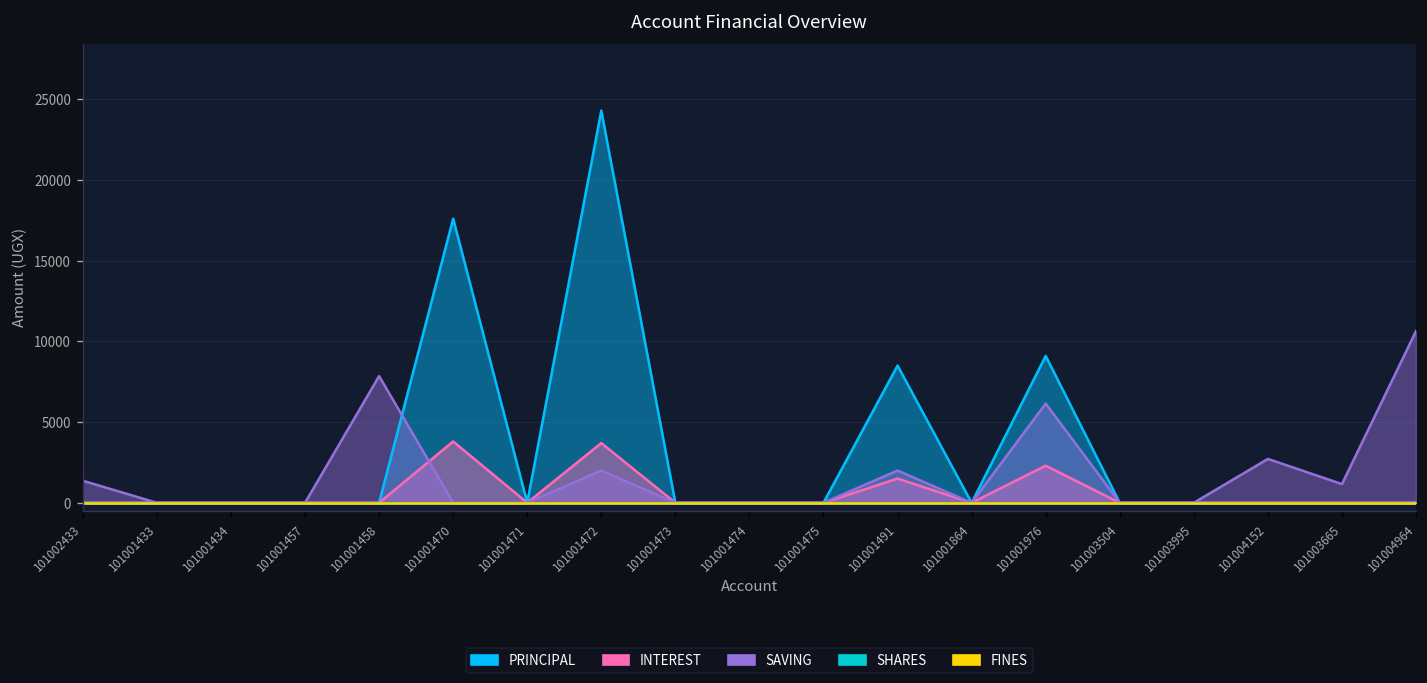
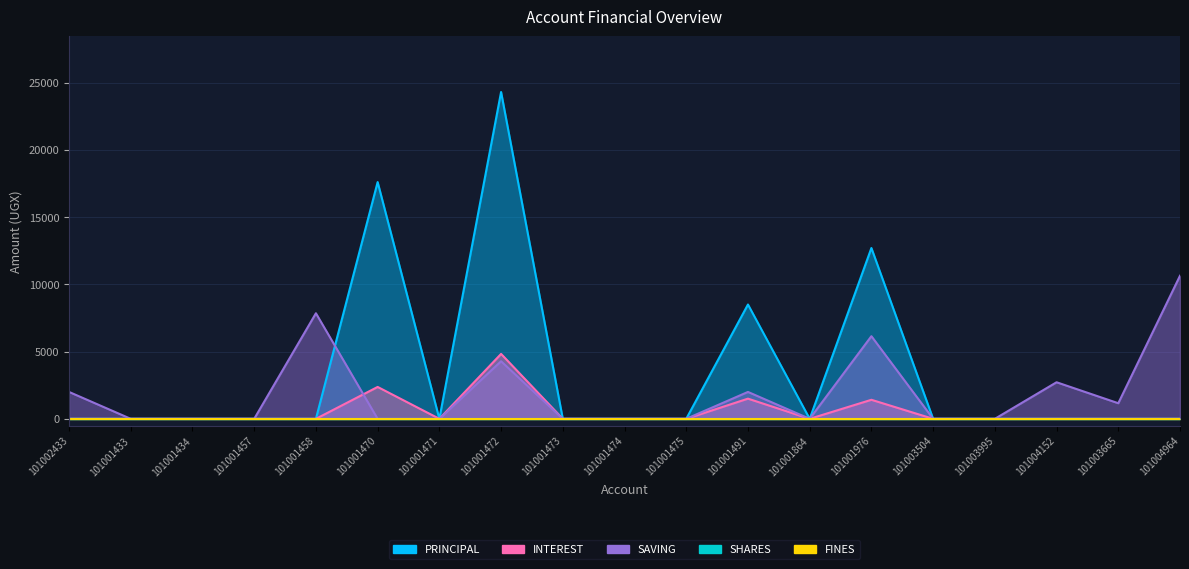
  {
    "PRINCIPAL": {
      "101001470": 17600,
      "101001472": 24300,
      "101001491": 8500,
-     "101001976": 9100
+     "101001976": 12700
    },
    "INTEREST": {
-     "101001470": 3800,
-     "101001472": 3700,
+     "101001470": 2400,
+     "101001472": 4800,
      "101001491": 1500,
-     "101001976": 2300
+     "101001976": 1400
    },
    "SAVING": {
-     "101002433": 1400,
+     "101002433": 2000,
      "101001458": 7900,
-     "101001472": 2000,
+     "101001472": 4300,
      "101001491": 2000,
      "101001976": 6100,
      "101004152": 2700,
      "101003665": 1200,
      "101004964": 10600
    },
    "FINES": {
      "101001472": 0,
      "101001491": 0,
      "101001976": 0
    }
  }
